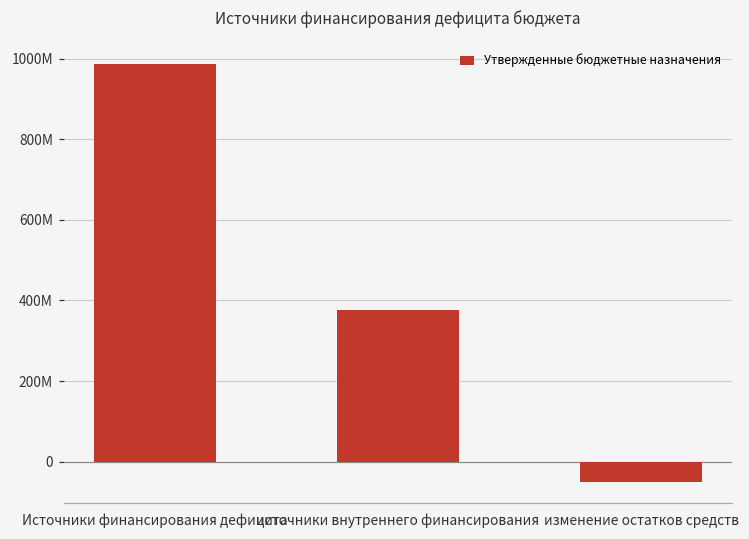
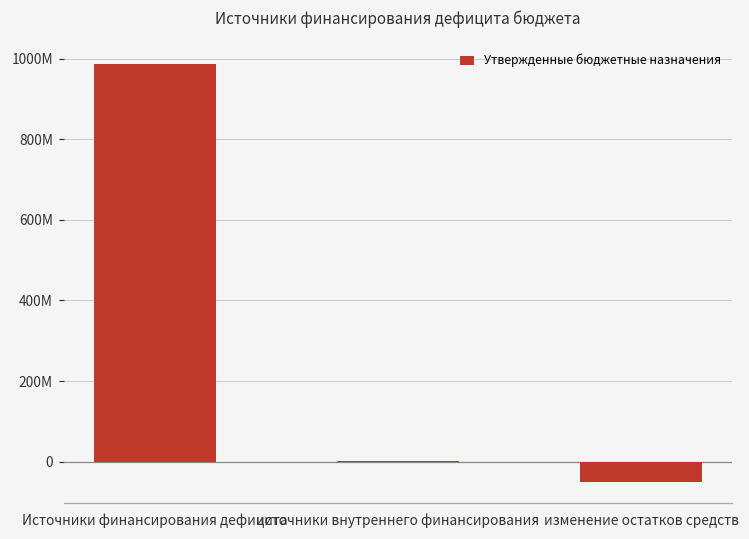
  {
    "Источники финансирования дефицита": "990М",
-   "источники внутреннего финансирования": "380М",
+   "источники внутреннего финансирования": "0М",
    "изменение остатков средств": "-50М"
  }
